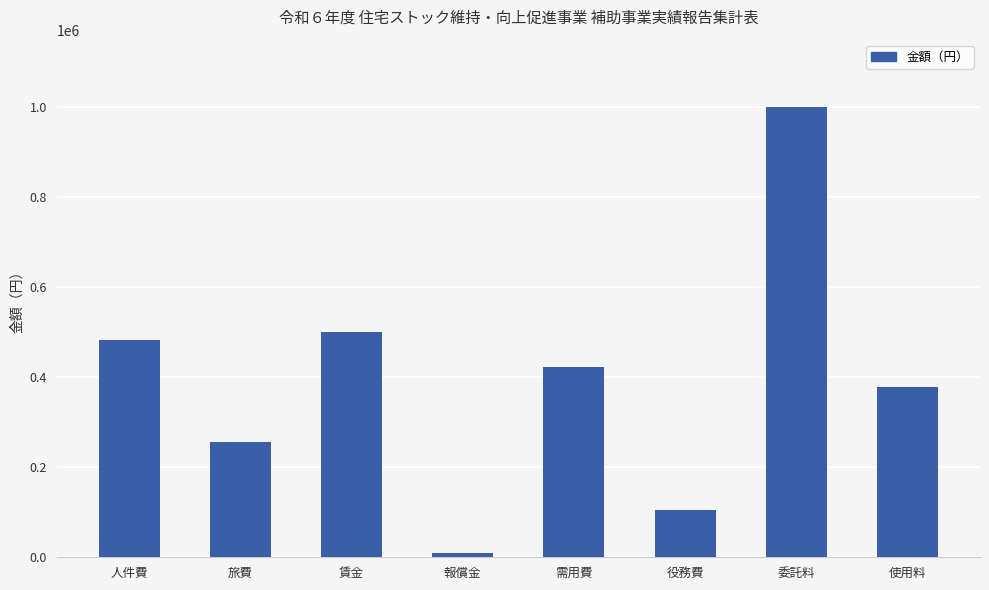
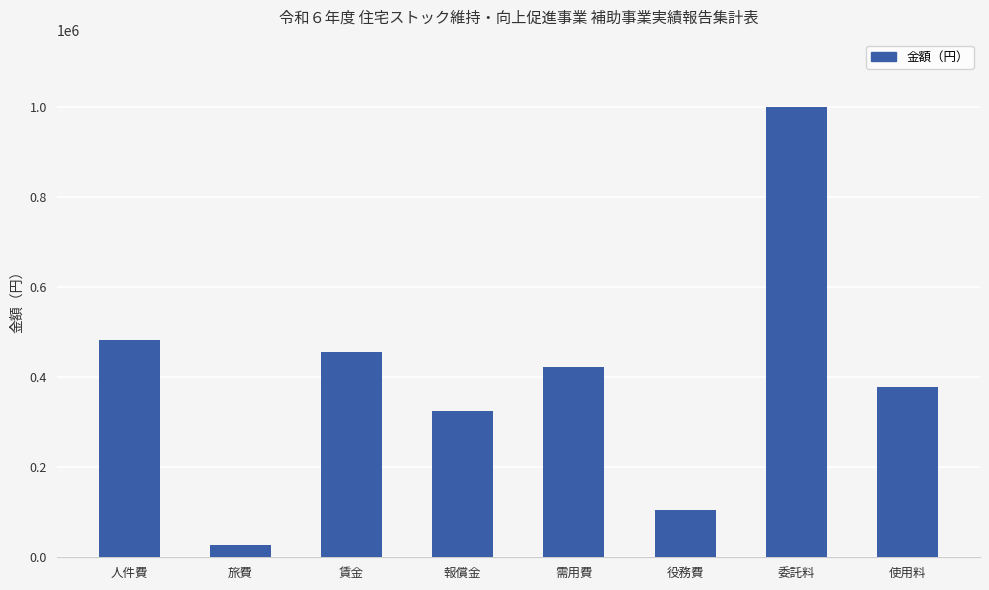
  {
    "人件費": 480000,
-   "旅費": 260000,
-   "賃金": 500000,
-   "報償金": 10000,
+   "旅費": 30000,
+   "賃金": 460000,
+   "報償金": 330000,
    "需用費": 420000,
    "役務費": 110000,
    "委託料": 1000000,
    "使用料": 380000
  }
